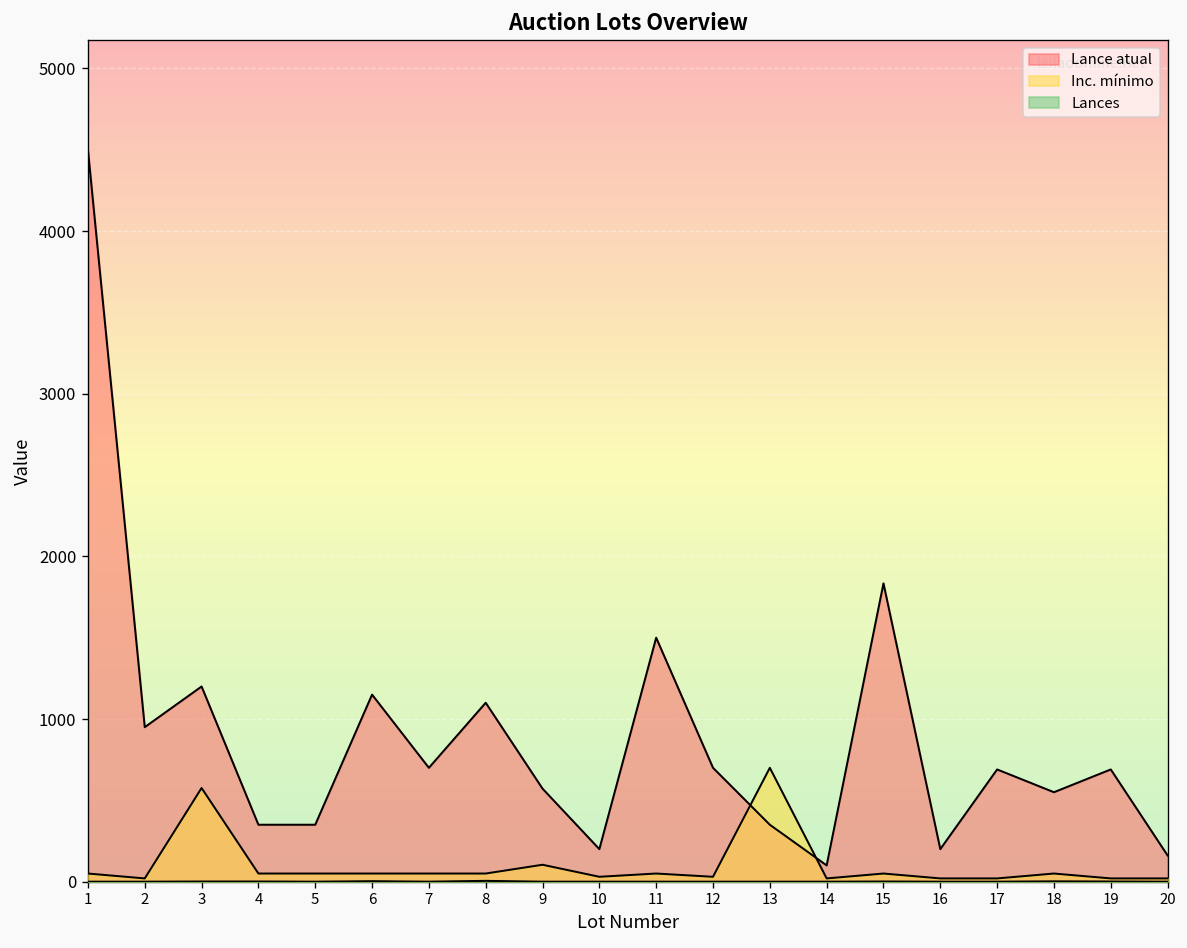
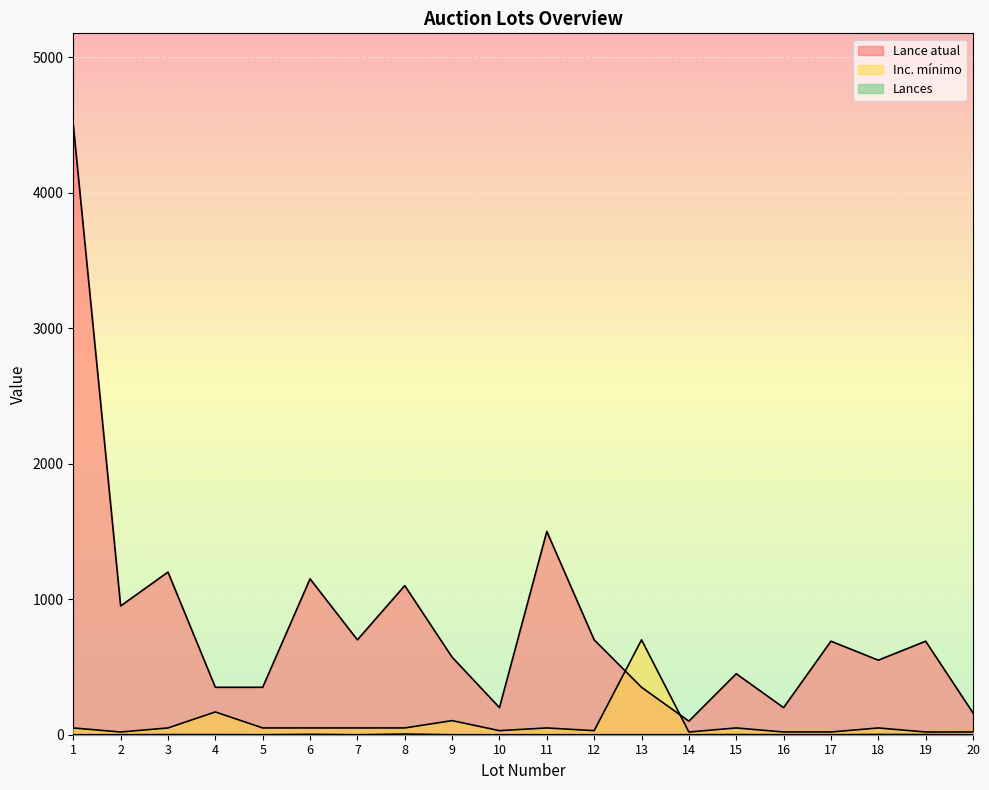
  {
    "Lance atual": {
      "1": 4500,
      "2": 950,
      "3": 1200,
      "4": 350,
      "5": 350,
      "6": 1150,
      "7": 700,
      "8": 1100,
      "9": 570,
      "10": 200,
      "11": 1500,
      "12": 700,
      "13": 350,
      "14": 100,
-     "15": 1830,
+     "15": 450,
      "16": 200,
      "17": 690,
      "18": 550,
      "19": 690,
      "20": 160
    },
    "Inc. mínimo": {
      "1": 50,
      "2": 20,
-     "3": 580,
-     "4": 50,
+     "3": 50,
+     "4": 170,
      "5": 50,
      "6": 50,
      "7": 50,
      "8": 50,
      "9": 100,
      "10": 30,
      "11": 50,
      "12": 30,
      "13": 700,
      "14": 20,
      "15": 50,
      "16": 20,
      "17": 20,
      "18": 50,
      "19": 20,
      "20": 20
    },
    "Lances": {
      "1": 0,
      "2": 0,
      "3": 0,
      "4": 0,
      "5": 0,
      "6": 0,
      "7": 0,
      "8": 10,
      "9": 0,
      "10": 0,
      "11": 0,
      "12": 0,
      "13": 0,
      "14": 0,
      "15": 0,
      "16": 0,
      "17": 0,
      "18": 0,
      "19": 0,
      "20": 0
    }
  }
